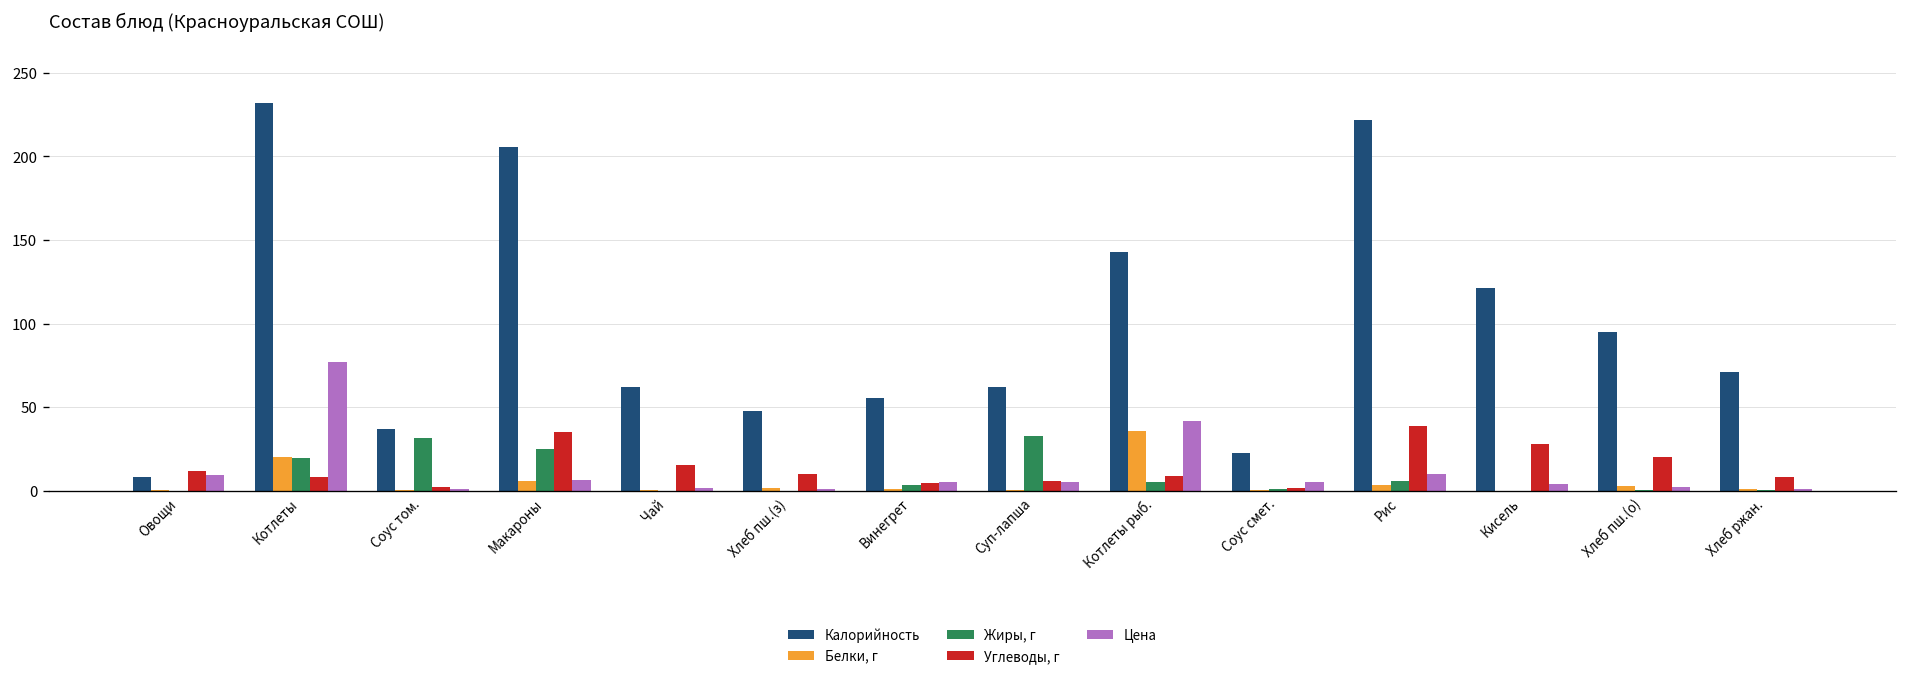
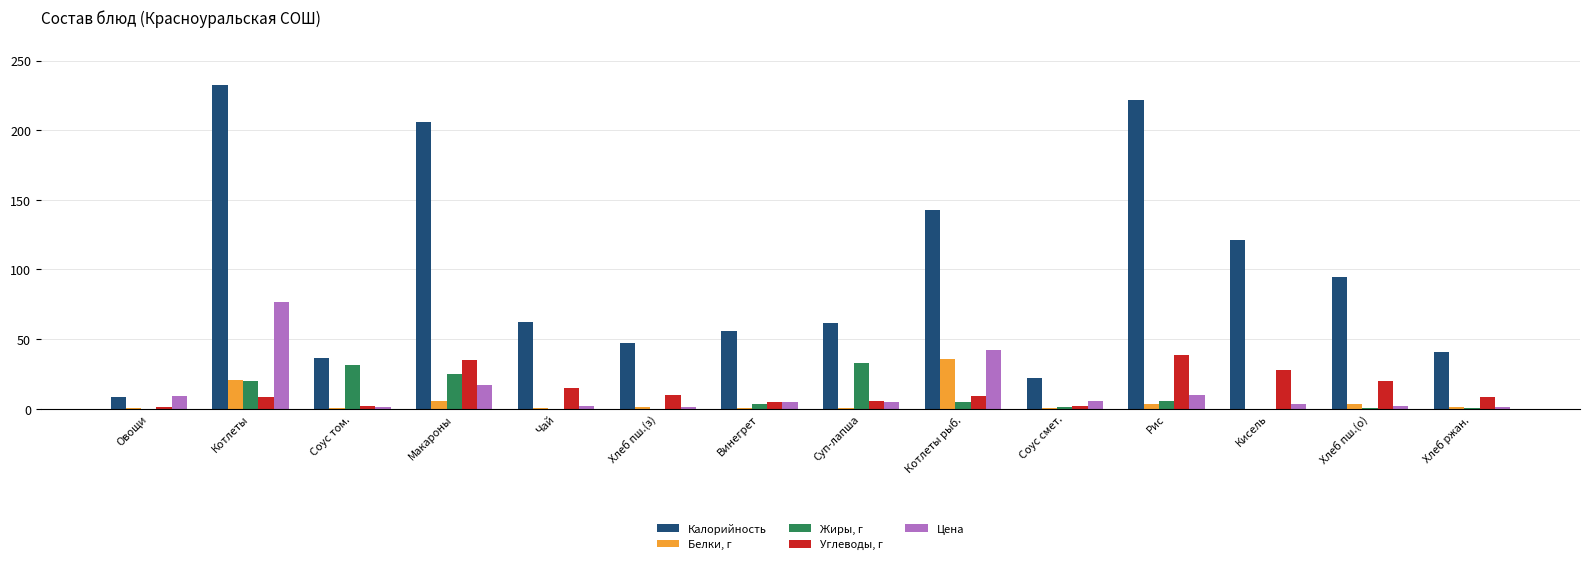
  {
    "Калорийность": {
      "Овощи": 8,
      "Котлеты": 232,
      "Соус том.": 37,
      "Макароны": 206,
      "Чай": 62,
      "Хлеб пш.(з)": 47,
      "Винегрет": 56,
      "Суп-лапша": 62,
      "Котлеты рыб.": 143,
      "Соус смет.": 22,
      "Рис": 222,
      "Кисель": 121,
      "Хлеб пш.(о)": 95,
-     "Хлеб ржан.": 71
+     "Хлеб ржан.": 41
    },
    "Белки, г": {
      "Котлеты": 20,
      "Макароны": 6,
      "Котлеты рыб.": 36,
      "Рис": 4,
      "Хлеб пш.(о)": 3
    },
    "Жиры, г": {
      "Котлеты": 20,
      "Соус том.": 31,
      "Макароны": 25,
      "Чай": 0,
      "Винегрет": 4,
      "Суп-лапша": 33,
      "Котлеты рыб.": 5,
      "Рис": 6
    },
    "Углеводы, г": {
-     "Овощи": 12,
+     "Овощи": 2,
      "Котлеты": 8,
      "Соус том.": 2,
      "Макароны": 35,
      "Чай": 15,
      "Хлеб пш.(з)": 10,
      "Винегрет": 5,
      "Суп-лапша": 6,
      "Котлеты рыб.": 9,
      "Соус смет.": 2,
      "Рис": 39,
      "Кисель": 28,
      "Хлеб пш.(о)": 20,
      "Хлеб ржан.": 9
    },
    "Цена": {
      "Овощи": 9,
      "Котлеты": 77,
-     "Макароны": 6,
+     "Макароны": 17,
      "Чай": 2,
      "Винегрет": 5,
      "Суп-лапша": 5,
      "Котлеты рыб.": 42,
      "Соус смет.": 5,
      "Рис": 10,
      "Кисель": 4,
      "Хлеб пш.(о)": 2
    }
  }
